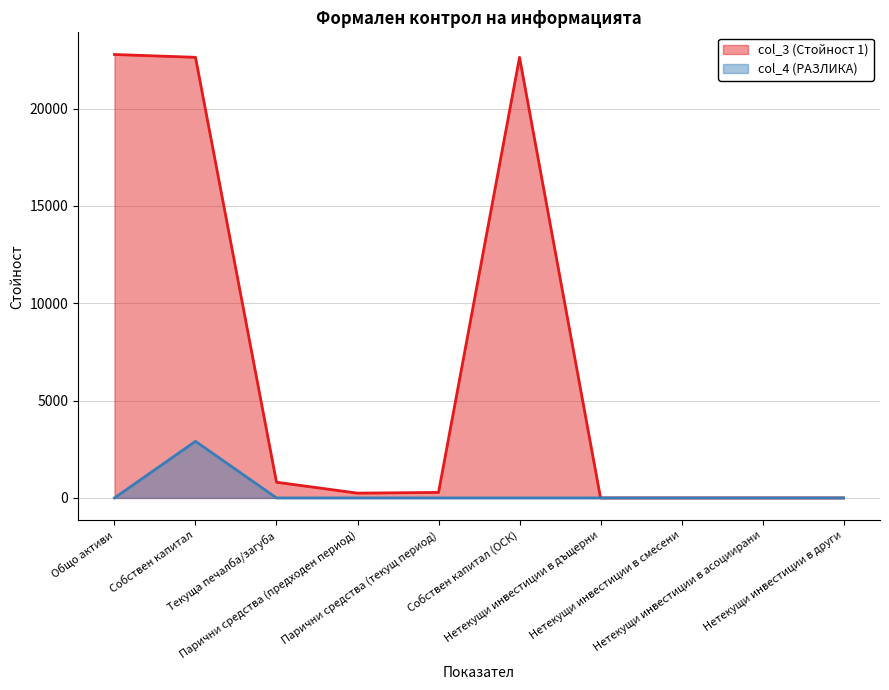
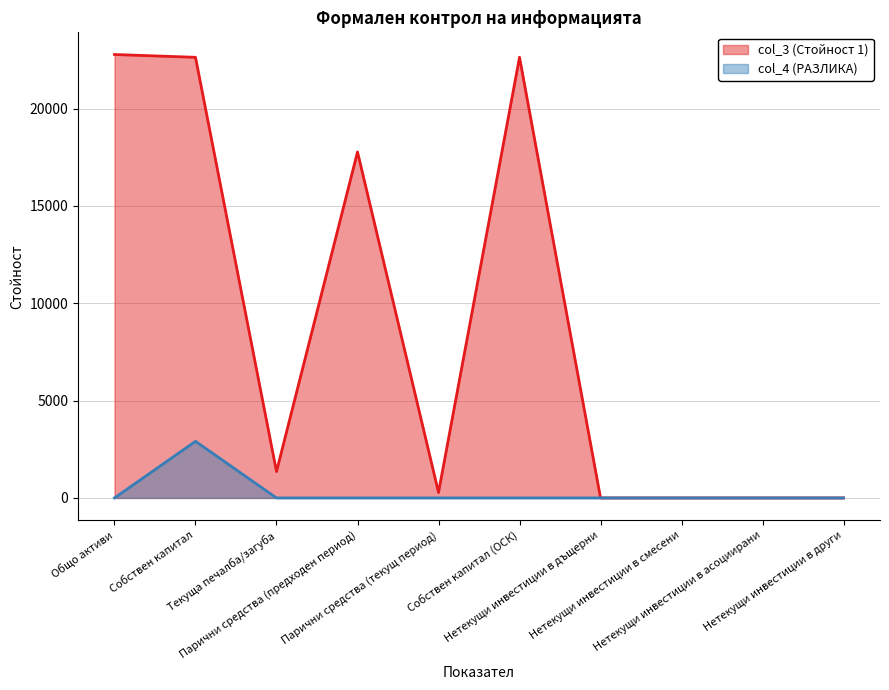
  {
    "col_3 (Стойност 1)": {
      "Общо активи": 22800,
      "Собствен капитал": 22600,
-     "Текуща печалба/загуба": 800,
-     "Парични средства (предходен период)": 200,
+     "Текуща печалба/загуба": 1400,
+     "Парични средства (предходен период)": 17800,
      "Парични средства (текущ период)": 300,
      "Собствен капитал (ОСК)": 22600
    },
    "col_4 (РАЗЛИКА)": {
      "Общо активи": 0,
      "Собствен капитал": 2900,
      "Текуща печалба/загуба": 0,
      "Парични средства (предходен период)": 0,
      "Парични средства (текущ период)": 0,
      "Собствен капитал (ОСК)": 0
    }
  }
